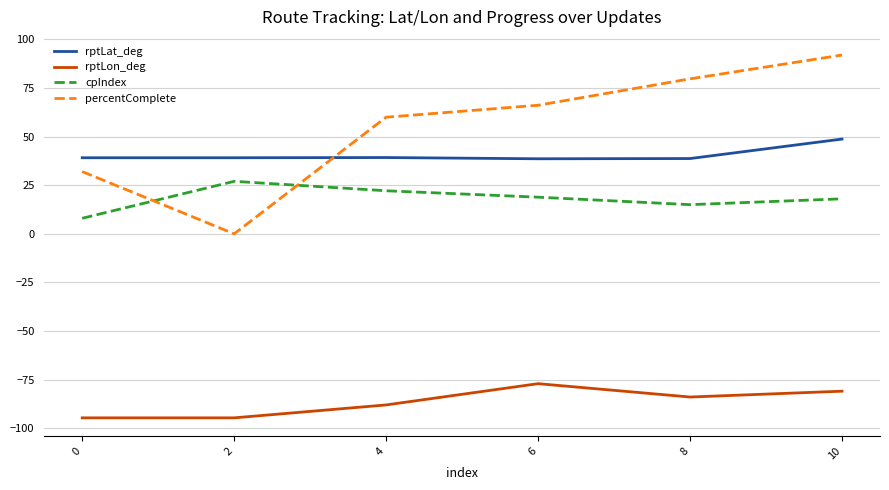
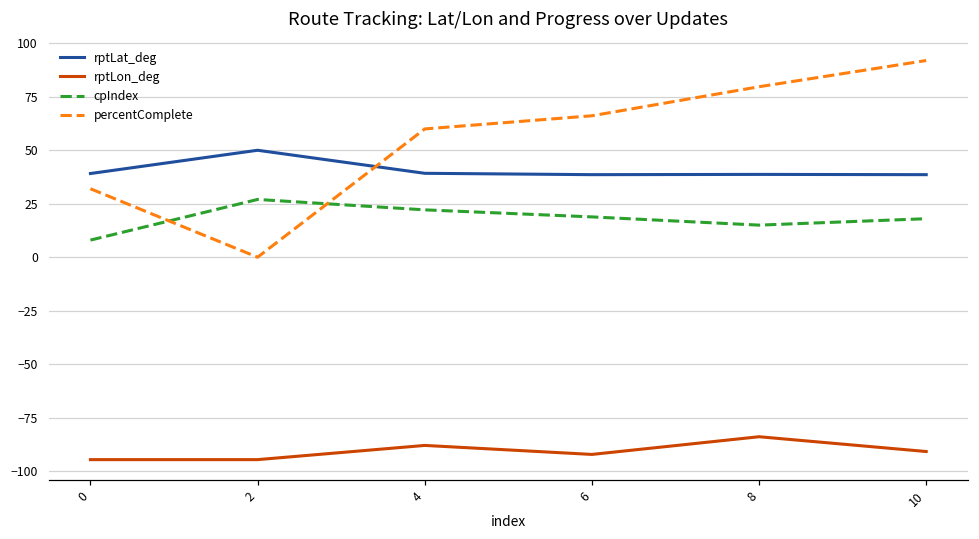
  {
    "rptLat_deg": {
      "0": 39,
-     "2": 39,
+     "2": 50,
      "4": 39,
      "6": 39,
      "8": 39,
-     "10": 49
+     "10": 39
    },
    "rptLon_deg": {
      "0": -95,
      "2": -95,
      "4": -88,
-     "6": -77,
+     "6": -92,
      "8": -84,
-     "10": -81
+     "10": -91
    },
    "cpIndex": {
      "0": 8,
      "2": 27,
      "4": 22,
      "6": 19,
      "8": 15,
      "10": 18
    },
    "percentComplete": {
      "0": 32,
      "2": 0,
      "4": 60,
      "6": 66,
      "8": 80,
      "10": 92
    }
  }
